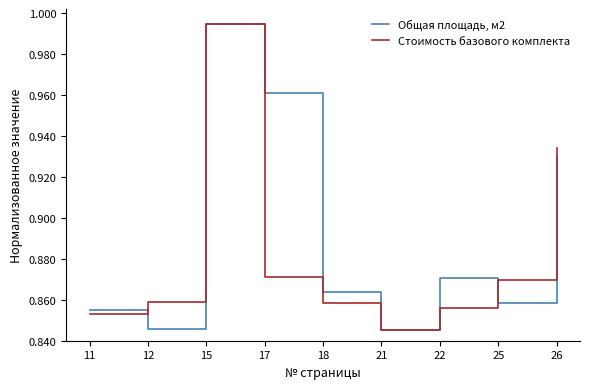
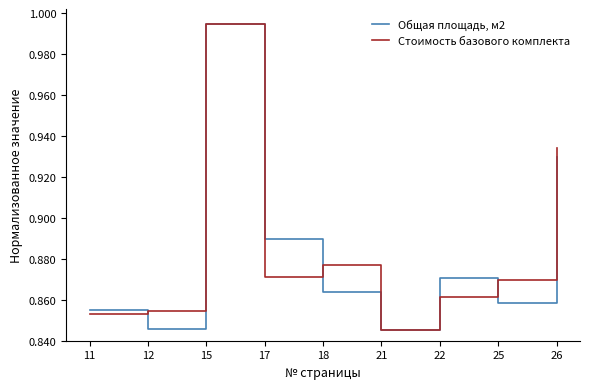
  {
    "Общая площадь, м2": {
      "11": 0.855,
      "12": 0.846,
-     "17": 0.961,
+     "17": 0.890,
      "18": 0.864,
      "22": 0.871,
      "25": 0.858,
      "26": 0.930
    },
    "Стоимость базового комплекта": {
      "11": 0.853,
-     "12": 0.859,
+     "12": 0.854,
      "17": 0.871,
-     "18": 0.858,
-     "22": 0.856,
+     "18": 0.877,
+     "22": 0.861,
      "25": 0.870,
      "26": 0.934
    }
  }
